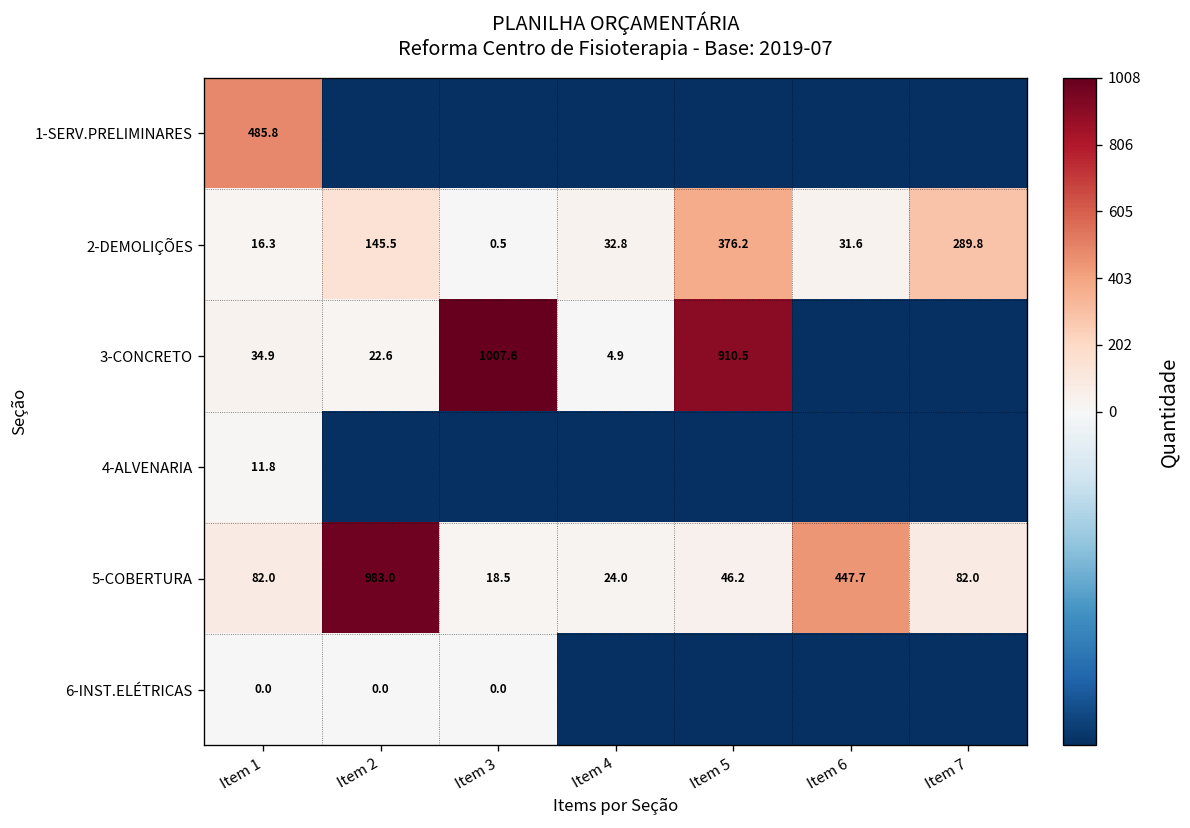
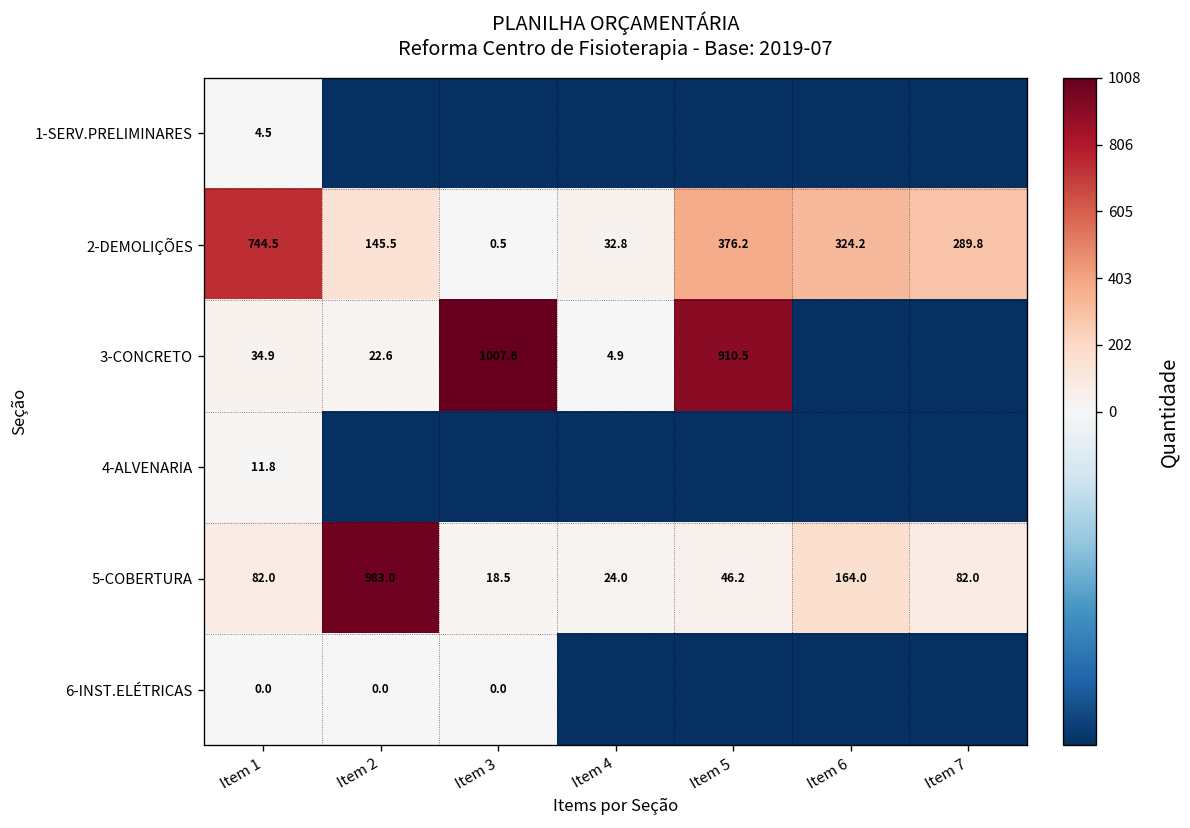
  {
    "1-SERV.PRELIMINARES": {
-     "Item 1": 485.8
+     "Item 1": 4.5
    },
    "2-DEMOLIÇÕES": {
-     "Item 1": 16.3,
+     "Item 1": 744.5,
      "Item 2": 145.5,
      "Item 3": 0.5,
      "Item 4": 32.8,
      "Item 5": 376.2,
-     "Item 6": 31.6,
+     "Item 6": 324.2,
      "Item 7": 289.8
    },
    "3-CONCRETO": {
      "Item 1": 34.9,
      "Item 2": 22.6,
      "Item 3": 1007.6,
      "Item 4": 4.9,
      "Item 5": 910.5
    },
    "4-ALVENARIA": {
      "Item 1": 11.8
    },
    "5-COBERTURA": {
      "Item 1": 82.0,
      "Item 2": 983.0,
      "Item 3": 18.5,
      "Item 4": 24.0,
      "Item 5": 46.2,
-     "Item 6": 447.7,
+     "Item 6": 164.0,
      "Item 7": 82.0
    },
    "6-INST.ELÉTRICAS": {
      "Item 1": 0.0,
      "Item 2": 0.0,
      "Item 3": 0.0
    }
  }
